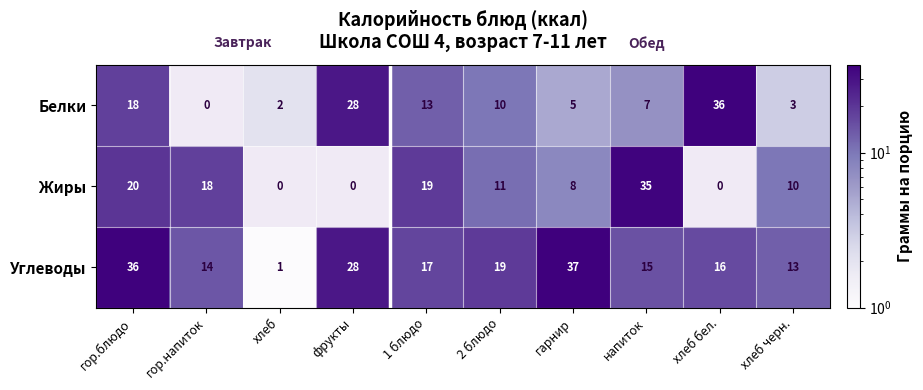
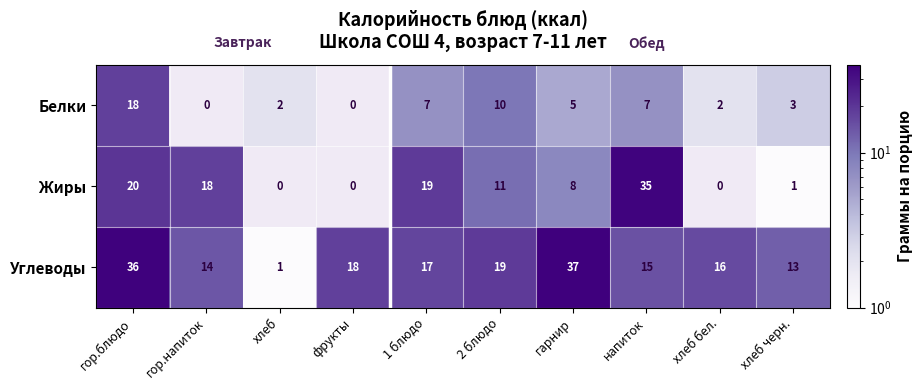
  {
    "Белки": {
      "гор.блюдо": 18,
      "гор.напиток": 0,
      "хлеб": 2,
-     "фрукты": 28,
-     "1 блюдо": 13,
+     "фрукты": 0,
+     "1 блюдо": 7,
      "2 блюдо": 10,
      "гарнир": 5,
      "напиток": 7,
-     "хлеб бел.": 36,
+     "хлеб бел.": 2,
      "хлеб черн.": 3
    },
    "Жиры": {
      "гор.блюдо": 20,
      "гор.напиток": 18,
      "хлеб": 0,
      "фрукты": 0,
      "1 блюдо": 19,
      "2 блюдо": 11,
      "гарнир": 8,
      "напиток": 35,
      "хлеб бел.": 0,
-     "хлеб черн.": 10
+     "хлеб черн.": 1
    },
    "Углеводы": {
      "гор.блюдо": 36,
      "гор.напиток": 14,
      "хлеб": 1,
-     "фрукты": 28,
+     "фрукты": 18,
      "1 блюдо": 17,
      "2 блюдо": 19,
      "гарнир": 37,
      "напиток": 15,
      "хлеб бел.": 16,
      "хлеб черн.": 13
    }
  }
